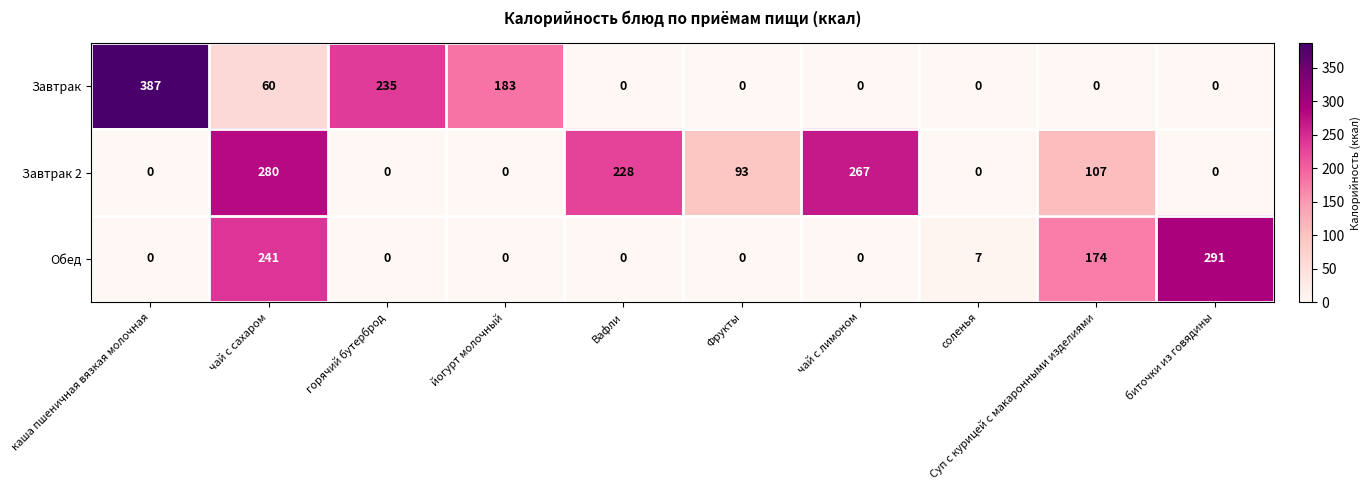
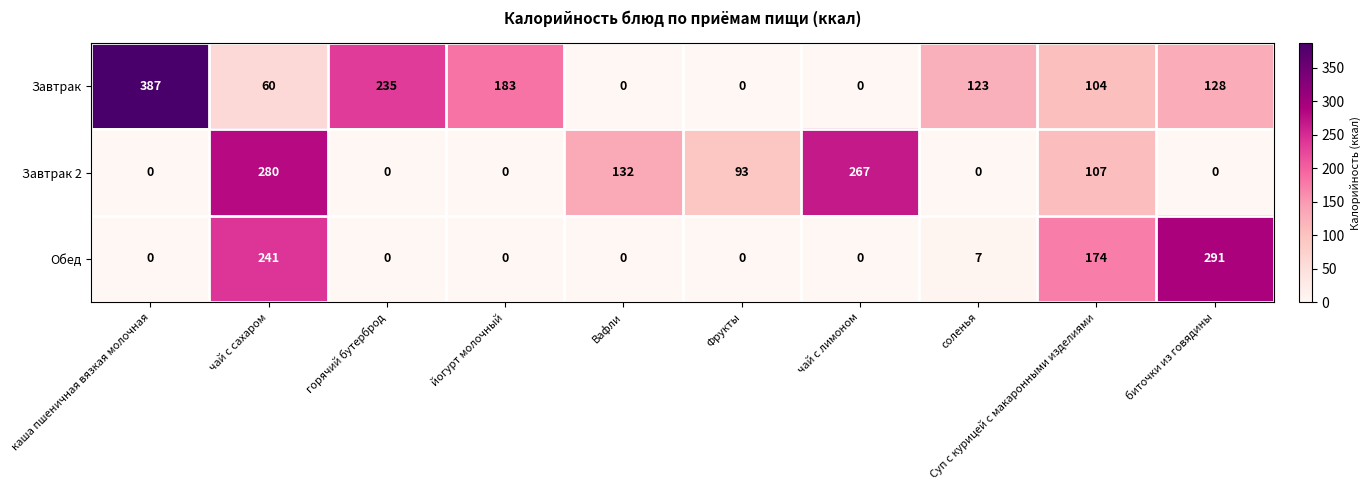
  {
    "Завтрак": {
      "каша пшеничная вязкая молочная": 387,
      "чай с сахаром": 60,
      "горячий бутерброд": 235,
      "йогурт молочный": 183,
      "Вафли": 0,
      "Фрукты": 0,
      "чай с лимоном": 0,
-     "соленья": 0,
-     "Суп с курицей с макаронными изделиями": 0,
-     "биточки из говядины": 0
+     "соленья": 123,
+     "Суп с курицей с макаронными изделиями": 104,
+     "биточки из говядины": 128
    },
    "Завтрак 2": {
      "каша пшеничная вязкая молочная": 0,
      "чай с сахаром": 280,
      "горячий бутерброд": 0,
      "йогурт молочный": 0,
-     "Вафли": 228,
+     "Вафли": 132,
      "Фрукты": 93,
      "чай с лимоном": 267,
      "соленья": 0,
      "Суп с курицей с макаронными изделиями": 107,
      "биточки из говядины": 0
    },
    "Обед": {
      "каша пшеничная вязкая молочная": 0,
      "чай с сахаром": 241,
      "горячий бутерброд": 0,
      "йогурт молочный": 0,
      "Вафли": 0,
      "Фрукты": 0,
      "чай с лимоном": 0,
      "соленья": 7,
      "Суп с курицей с макаронными изделиями": 174,
      "биточки из говядины": 291
    }
  }
